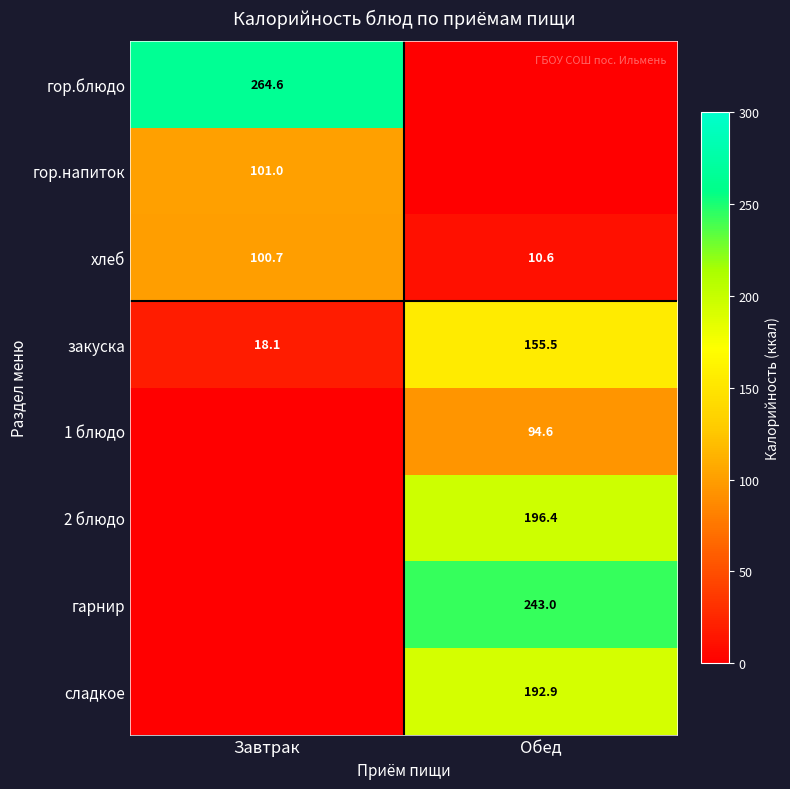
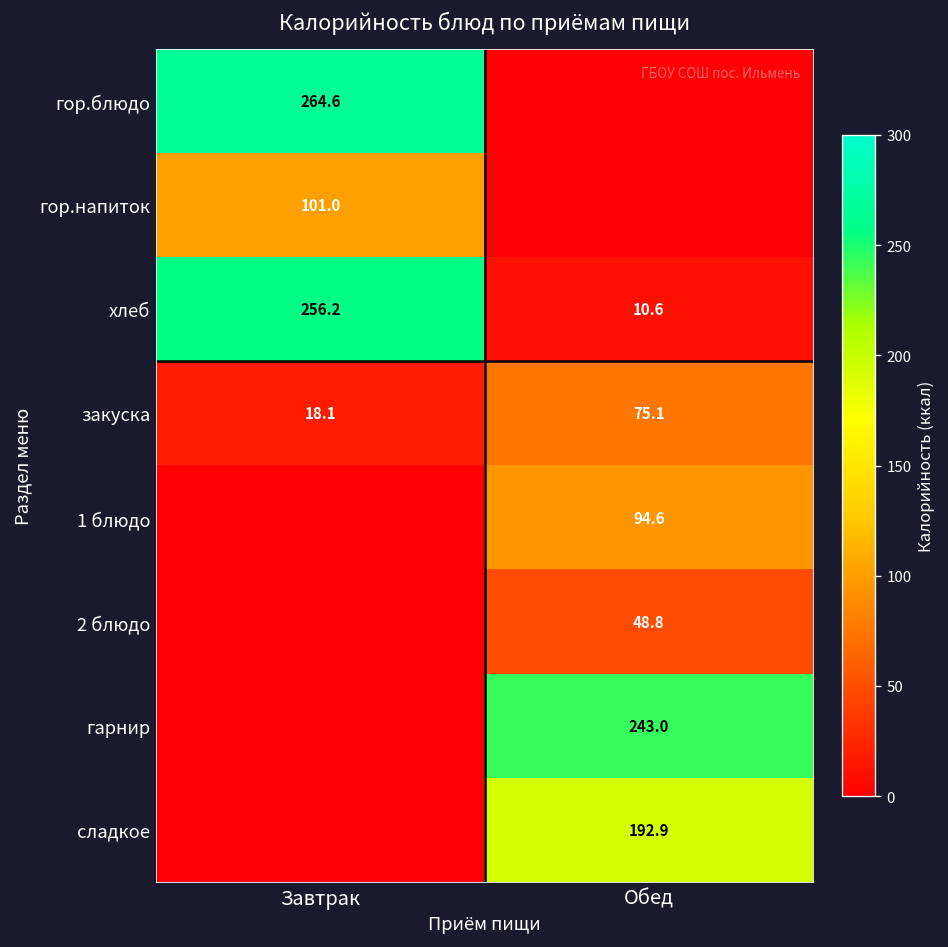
  {
    "гор.блюдо": {
      "Завтрак": 264.6
    },
    "гор.напиток": {
      "Завтрак": 101.0
    },
    "хлеб": {
-     "Завтрак": 100.7,
+     "Завтрак": 256.2,
      "Обед": 10.6
    },
    "закуска": {
      "Завтрак": 18.1,
-     "Обед": 155.5
+     "Обед": 75.1
    },
    "1 блюдо": {
      "Обед": 94.6
    },
    "2 блюдо": {
-     "Обед": 196.4
+     "Обед": 48.8
    },
    "гарнир": {
      "Обед": 243.0
    },
    "сладкое": {
      "Обед": 192.9
    }
  }
